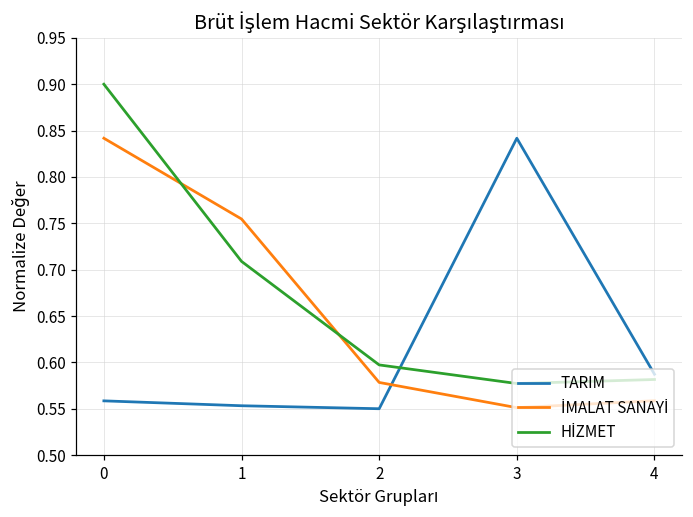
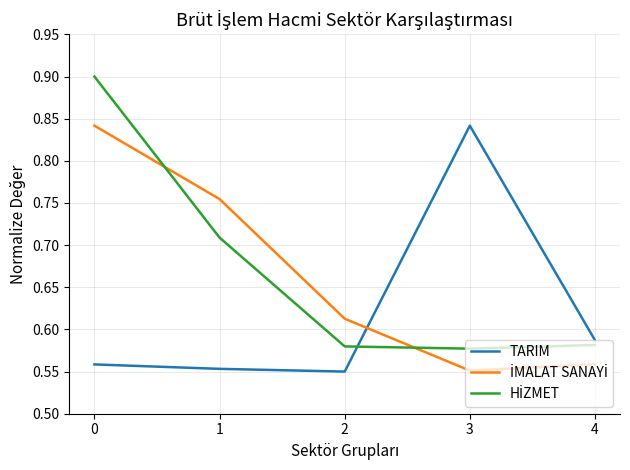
  {
    "TARIM": {
      "0": 0.56,
      "1": 0.55,
      "2": 0.55,
      "3": 0.84
    },
    "İMALAT SANAYİ": {
      "0": 0.84,
      "1": 0.75,
-     "2": 0.58
+     "2": 0.61
    },
    "HİZMET": {
      "0": 0.90,
      "1": 0.71,
-     "2": 0.60
+     "2": 0.58
    }
  }
